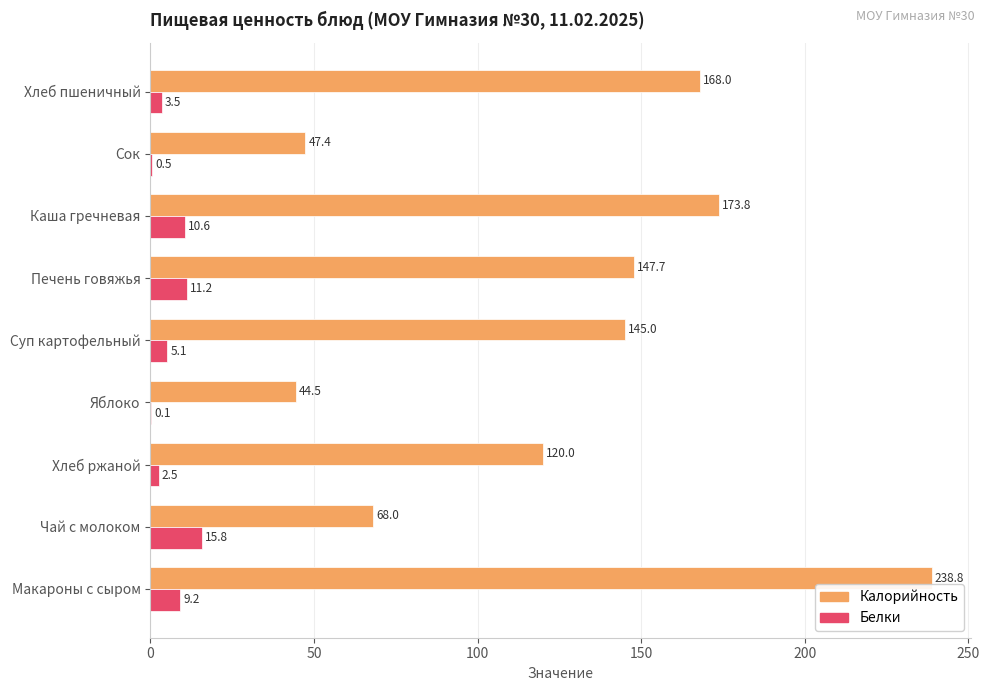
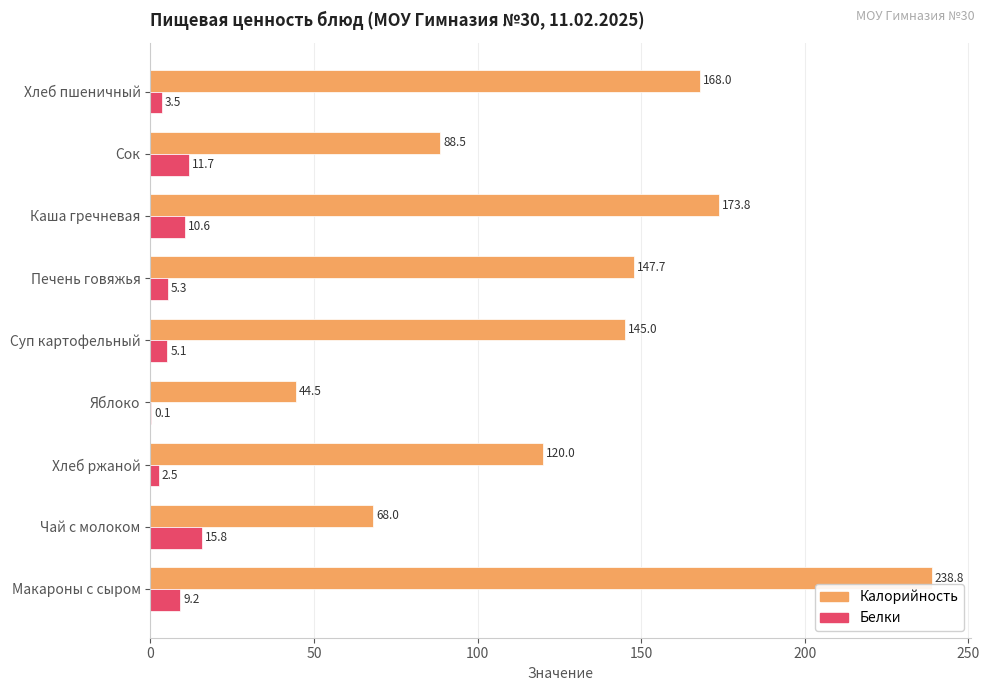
  {
    "Калорийность": {
      "Хлеб пшеничный": 168.0,
-     "Сок": 47.4,
+     "Сок": 88.5,
      "Каша гречневая": 173.8,
      "Печень говяжья": 147.7,
      "Суп картофельный": 145.0,
      "Яблоко": 44.5,
      "Хлеб ржаной": 120.0,
      "Чай с молоком": 68.0
    },
    "Белки": {
      "Хлеб пшеничный": 3.5,
-     "Сок": 0.5,
+     "Сок": 11.7,
      "Каша гречневая": 10.6,
-     "Печень говяжья": 11.2,
+     "Печень говяжья": 5.3,
      "Суп картофельный": 5.1,
      "Яблоко": 0.1,
      "Хлеб ржаной": 2.5,
      "Чай с молоком": 15.8,
      "Макароны с сыром": 9.2
    }
  }
